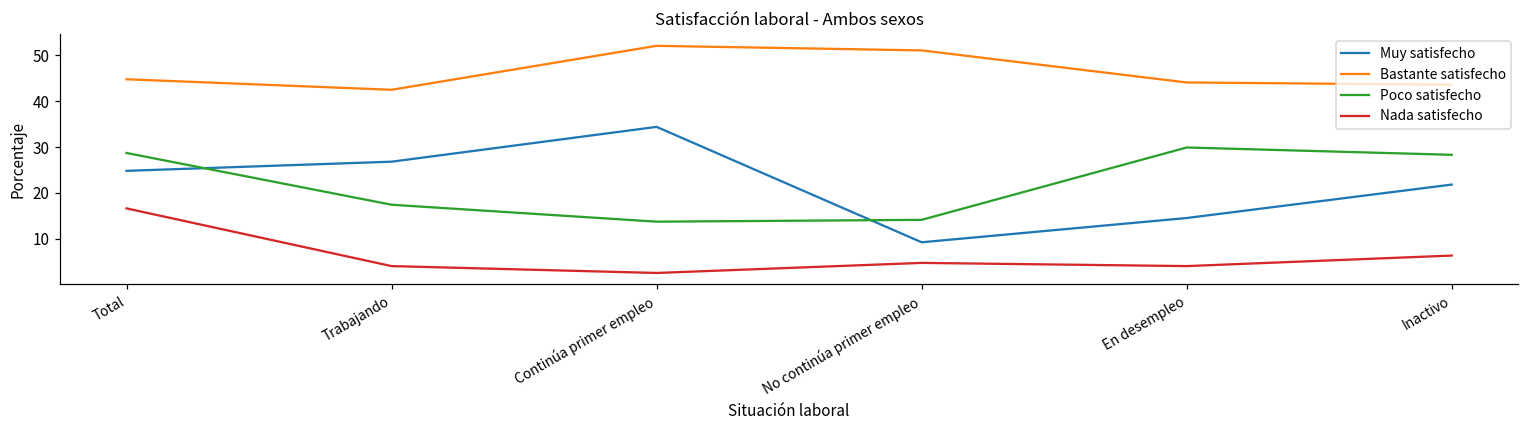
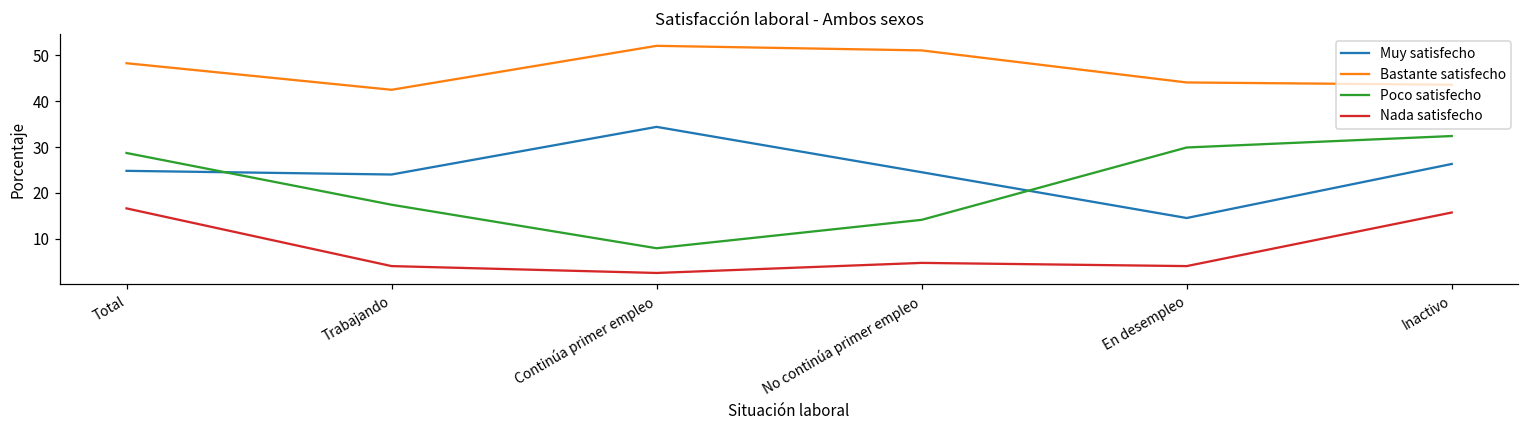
  {
    "Muy satisfecho": {
      "Total": 25,
-     "Trabajando": 27,
+     "Trabajando": 24,
      "Continúa primer empleo": 34,
-     "No continúa primer empleo": 9,
+     "No continúa primer empleo": 25,
      "En desempleo": 15,
-     "Inactivo": 22
+     "Inactivo": 26
    },
    "Bastante satisfecho": {
-     "Total": 45,
+     "Total": 48,
      "Trabajando": 43,
      "Continúa primer empleo": 52,
      "No continúa primer empleo": 51,
      "En desempleo": 44
    },
    "Poco satisfecho": {
      "Total": 29,
      "Trabajando": 17,
-     "Continúa primer empleo": 14,
+     "Continúa primer empleo": 8,
      "No continúa primer empleo": 14,
      "En desempleo": 30,
-     "Inactivo": 28
+     "Inactivo": 32
    },
    "Nada satisfecho": {
      "Total": 17,
      "Trabajando": 4,
      "Continúa primer empleo": 3,
      "No continúa primer empleo": 5,
      "En desempleo": 4,
-     "Inactivo": 6
+     "Inactivo": 16
    }
  }
